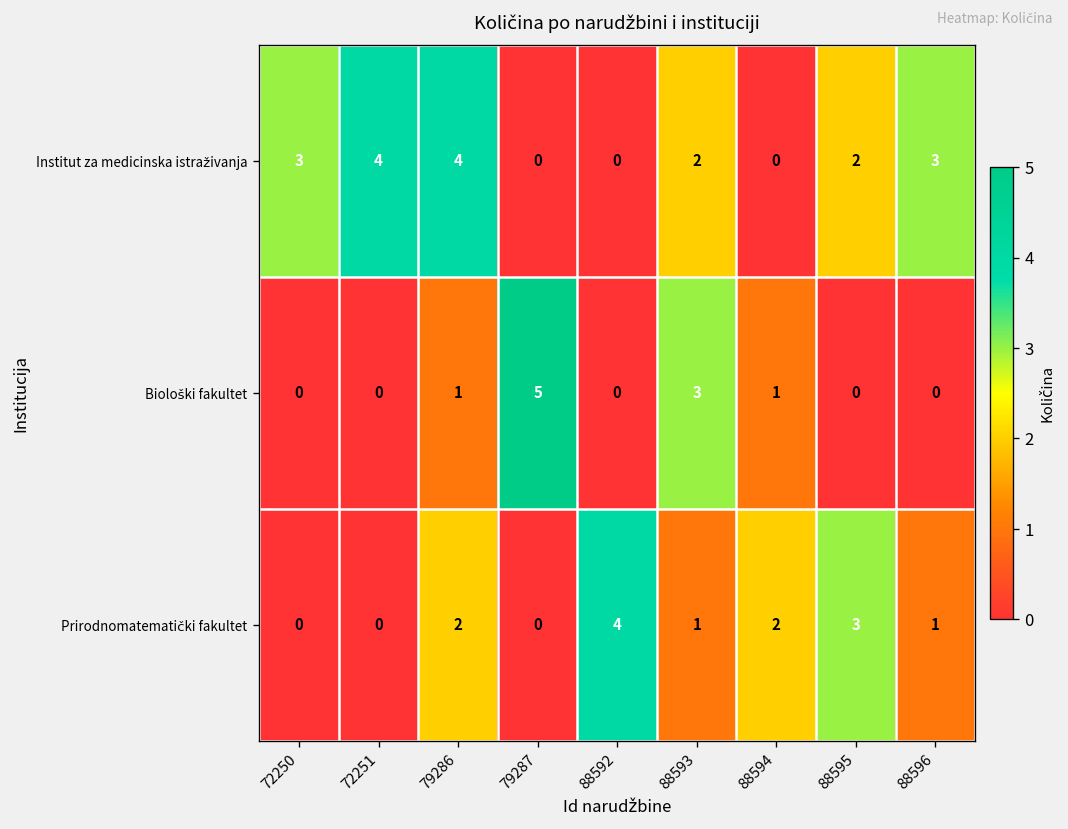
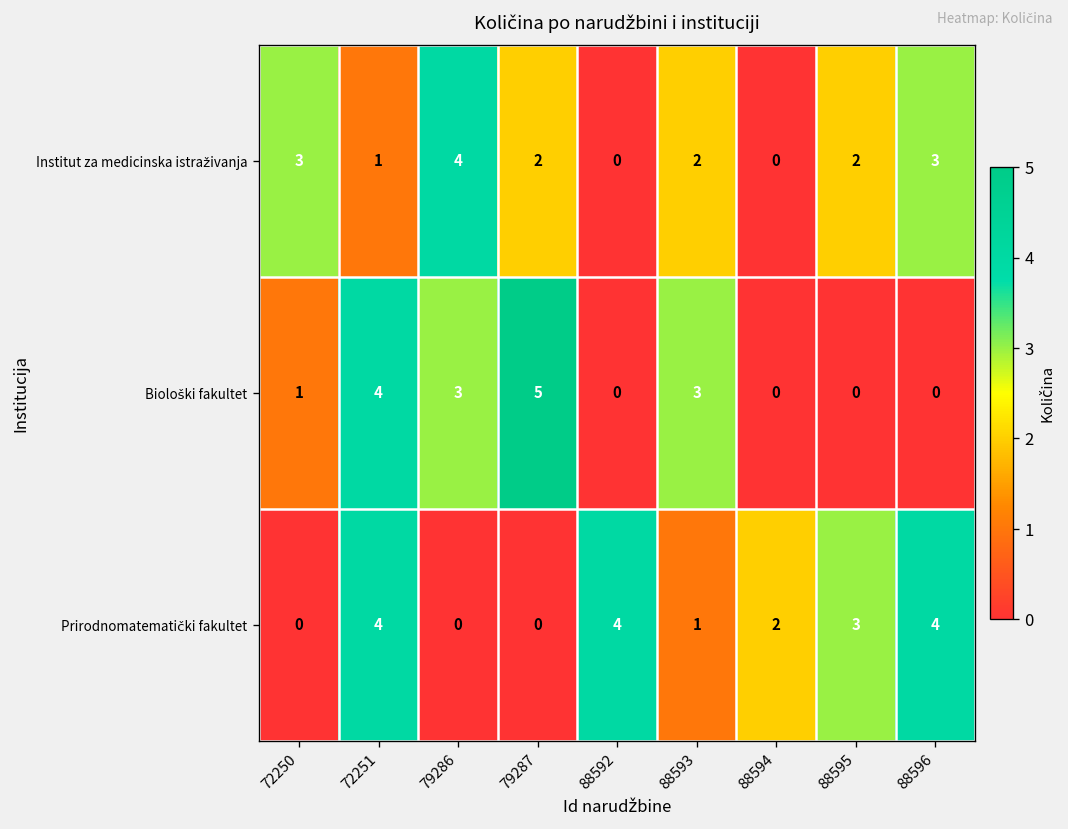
  {
    "Institut za medicinska istraživanja": {
      "72250": 3,
-     "72251": 4,
+     "72251": 1,
      "79286": 4,
-     "79287": 0,
+     "79287": 2,
      "88592": 0,
      "88593": 2,
      "88594": 0,
      "88595": 2,
      "88596": 3
    },
    "Biološki fakultet": {
-     "72250": 0,
-     "72251": 0,
-     "79286": 1,
+     "72250": 1,
+     "72251": 4,
+     "79286": 3,
      "79287": 5,
      "88592": 0,
      "88593": 3,
-     "88594": 1,
+     "88594": 0,
      "88595": 0,
      "88596": 0
    },
    "Prirodnomatematički fakultet": {
      "72250": 0,
-     "72251": 0,
-     "79286": 2,
+     "72251": 4,
+     "79286": 0,
      "79287": 0,
      "88592": 4,
      "88593": 1,
      "88594": 2,
      "88595": 3,
-     "88596": 1
+     "88596": 4
    }
  }
